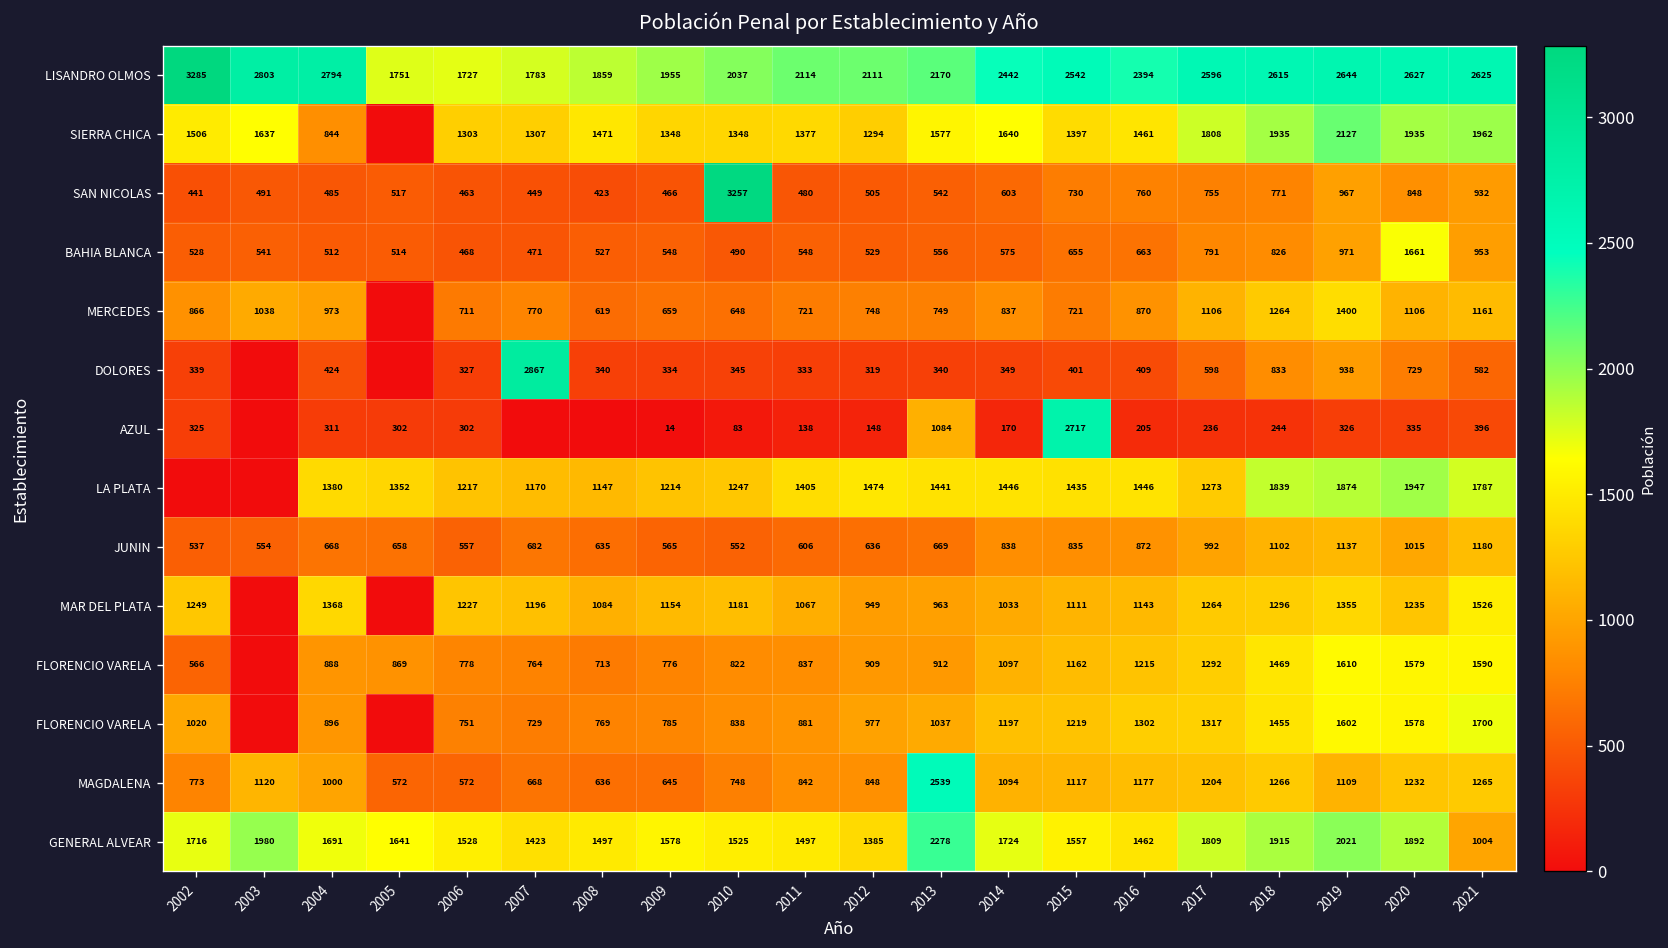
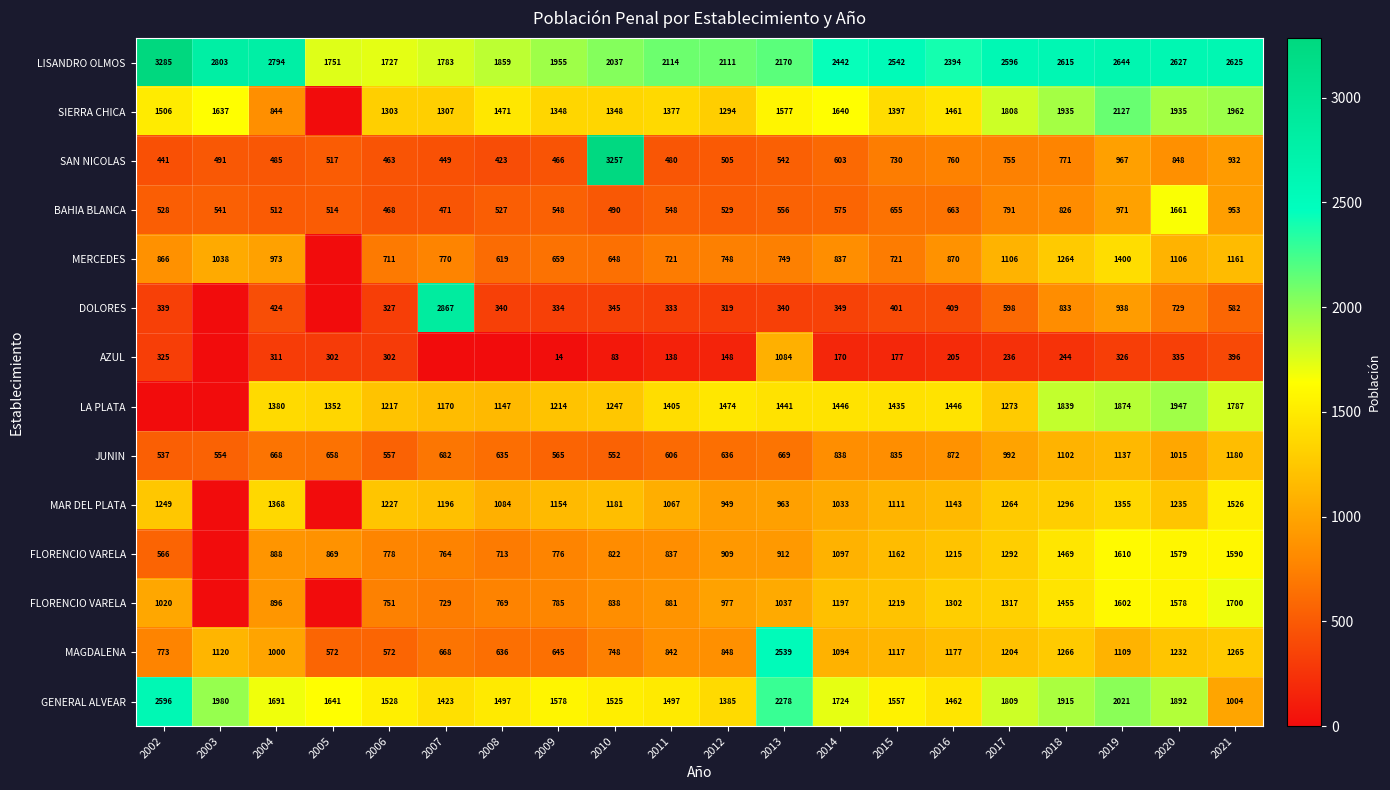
  {
    "AZUL": {
      "2002": 325,
      "2004": 311,
      "2005": 302,
      "2006": 302,
      "2009": 14,
      "2010": 83,
      "2011": 138,
      "2012": 148,
      "2013": 1084,
      "2014": 170,
-     "2015": 2717,
+     "2015": 177,
      "2016": 205,
      "2017": 236,
      "2018": 244,
      "2019": 326,
      "2020": 335,
      "2021": 396
    },
    "GENERAL ALVEAR": {
-     "2002": 1716,
+     "2002": 2596,
      "2003": 1980,
      "2004": 1691,
      "2005": 1641,
      "2006": 1528,
      "2007": 1423,
      "2008": 1497,
      "2009": 1578,
      "2010": 1525,
      "2011": 1497,
      "2012": 1385,
      "2013": 2278,
      "2014": 1724,
      "2015": 1557,
      "2016": 1462,
      "2017": 1809,
      "2018": 1915,
      "2019": 2021,
      "2020": 1892,
      "2021": 1004
    }
  }
